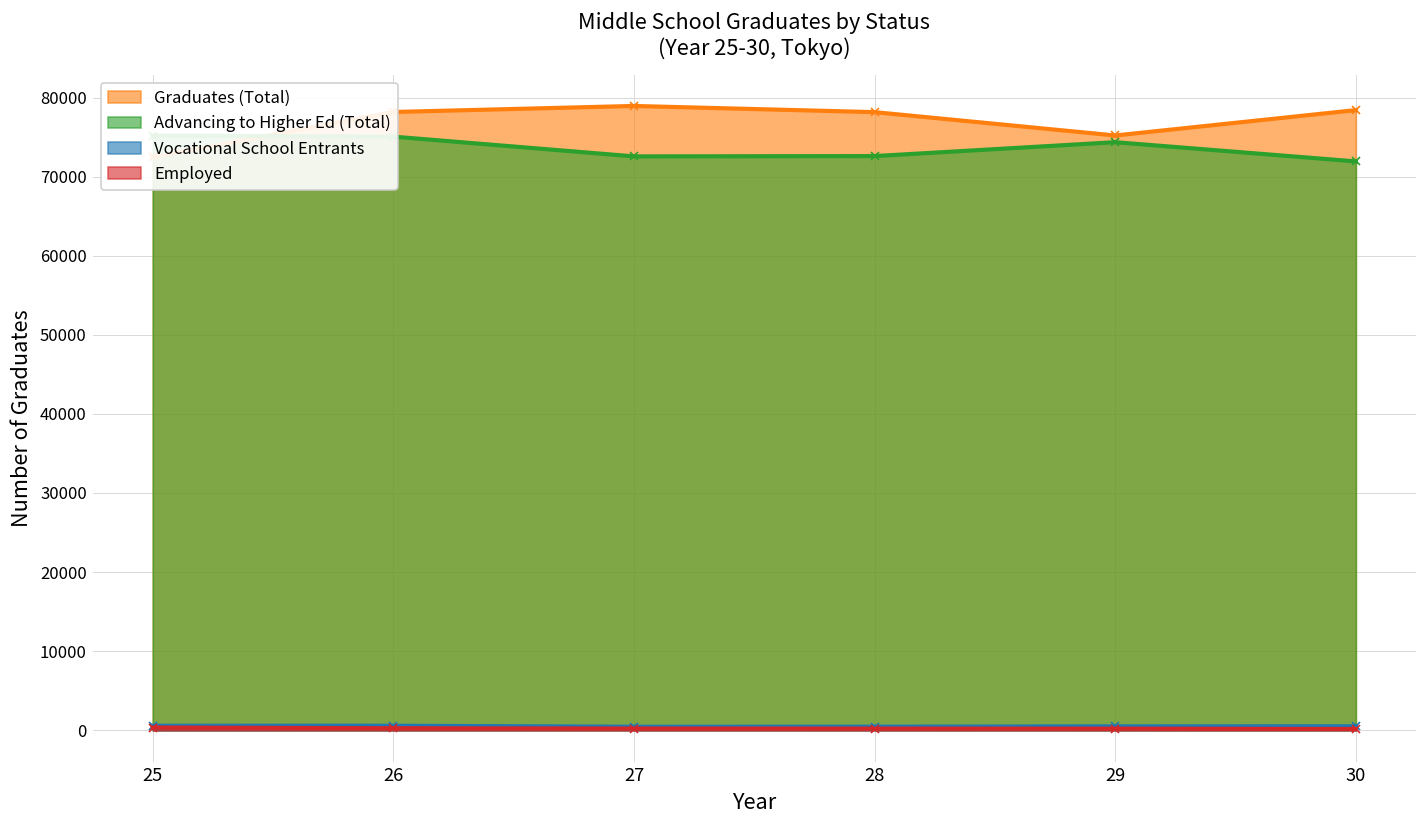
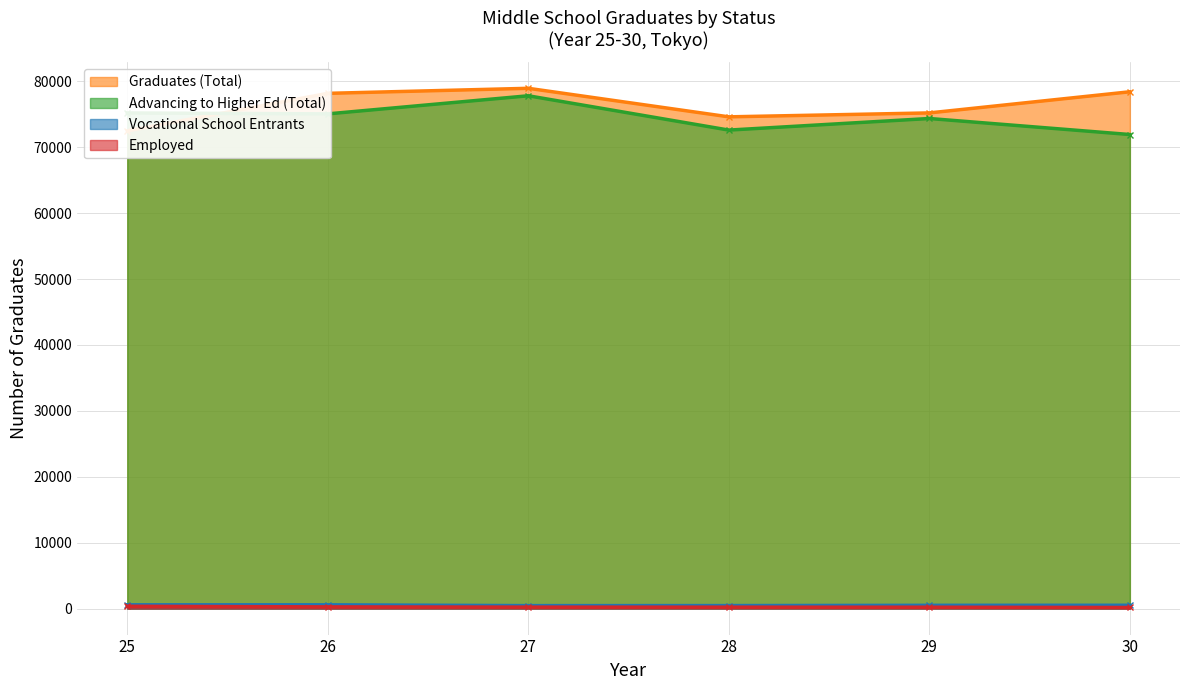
  {
    "Graduates (Total)": {
      "27": 79000,
-     "28": 78000,
+     "28": 75000,
      "29": 75000,
      "30": 78000
    },
    "Advancing to Higher Ed (Total)": {
-     "27": 73000,
+     "27": 78000,
      "28": 73000,
      "29": 74000,
      "30": 72000
    }
  }
